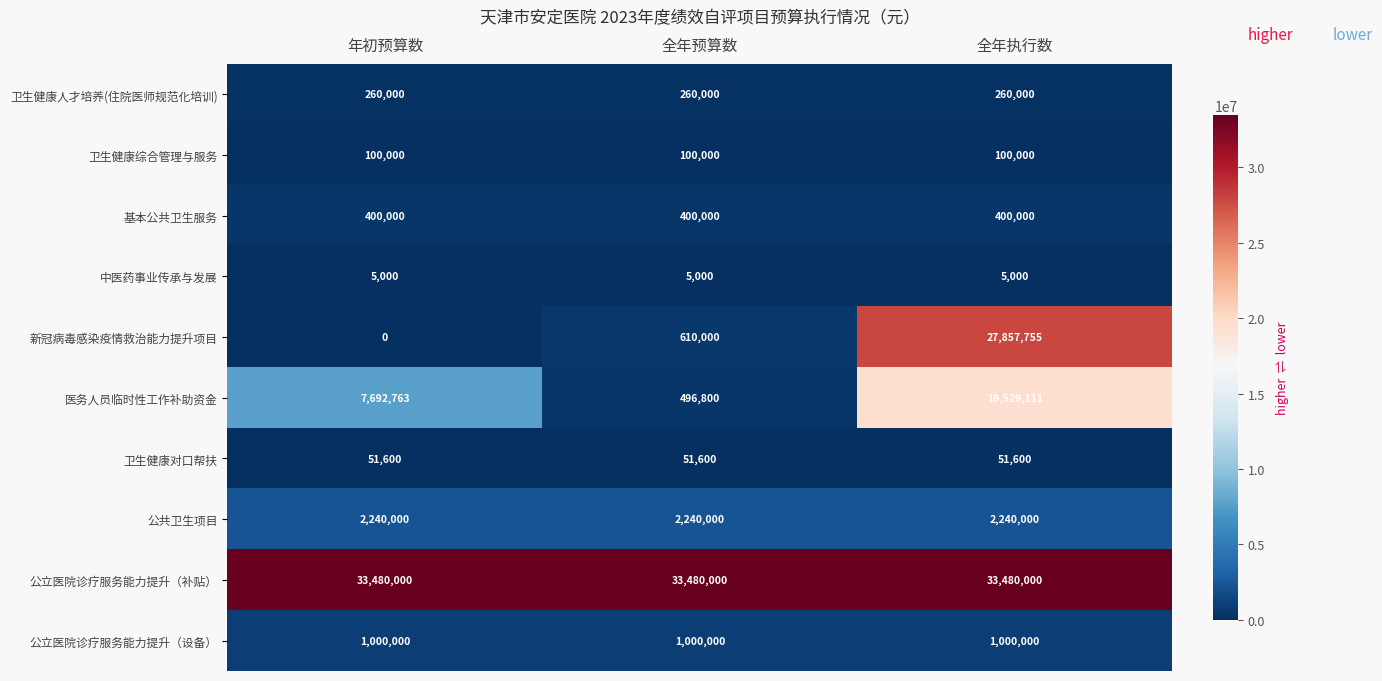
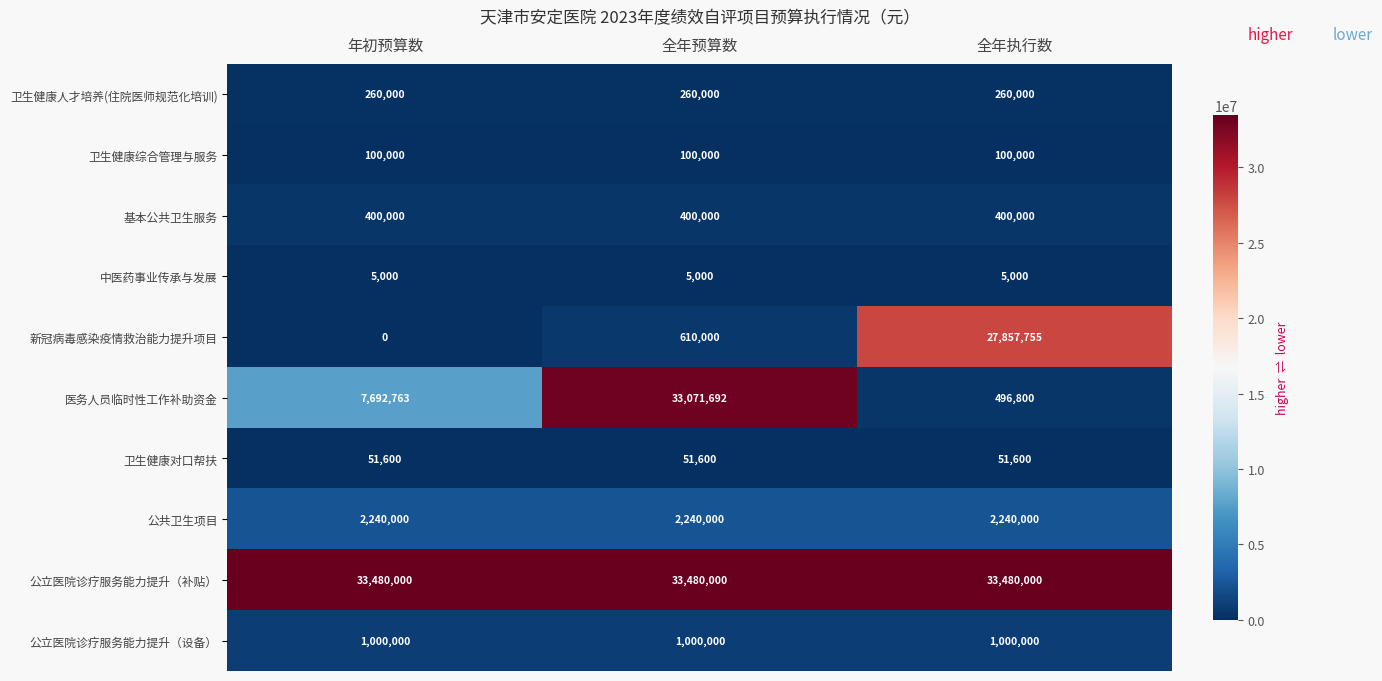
  {
    "卫生健康人才培养(住院医师规范化培训)": {
      "年初预算数": "260,000",
      "全年预算数": "260,000",
      "全年执行数": "260,000"
    },
    "卫生健康综合管理与服务": {
      "年初预算数": "100,000",
      "全年预算数": "100,000",
      "全年执行数": "100,000"
    },
    "基本公共卫生服务": {
      "年初预算数": "400,000",
      "全年预算数": "400,000",
      "全年执行数": "400,000"
    },
    "中医药事业传承与发展": {
      "年初预算数": "5,000",
      "全年预算数": "5,000",
      "全年执行数": "5,000"
    },
    "新冠病毒感染疫情救治能力提升项目": {
      "年初预算数": "0",
      "全年预算数": "610,000",
      "全年执行数": "27,857,755"
    },
    "医务人员临时性工作补助资金": {
      "年初预算数": "7,692,763",
-     "全年预算数": "496,800",
-     "全年执行数": "19,529,111"
+     "全年预算数": "33,071,692",
+     "全年执行数": "496,800"
    },
    "卫生健康对口帮扶": {
      "年初预算数": "51,600",
      "全年预算数": "51,600",
      "全年执行数": "51,600"
    },
    "公共卫生项目": {
      "年初预算数": "2,240,000",
      "全年预算数": "2,240,000",
      "全年执行数": "2,240,000"
    },
    "公立医院诊疗服务能力提升（补贴）": {
      "年初预算数": "33,480,000",
      "全年预算数": "33,480,000",
      "全年执行数": "33,480,000"
    },
    "公立医院诊疗服务能力提升（设备）": {
      "年初预算数": "1,000,000",
      "全年预算数": "1,000,000",
      "全年执行数": "1,000,000"
    }
  }
